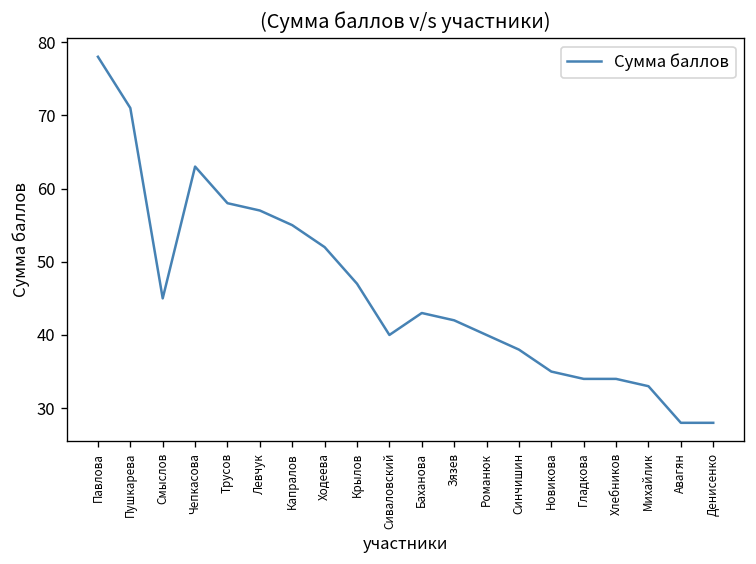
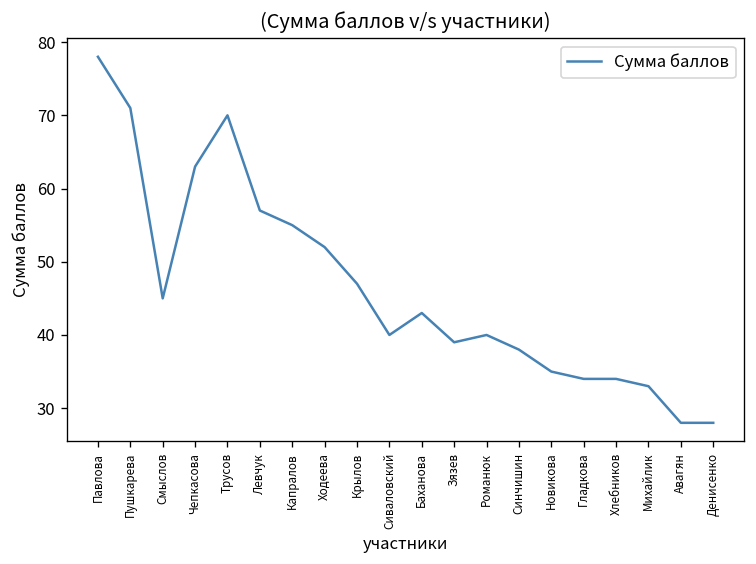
  {
    "Павлова": 78,
    "Пушкарева": 71,
    "Смыслов": 45,
    "Чепкасова": 63,
-   "Трусов": 58,
+   "Трусов": 70,
    "Левчук": 57,
    "Капралов": 55,
    "Ходеева": 52,
    "Крылов": 47,
    "Сиваловский": 40,
    "Баханова": 43,
-   "Зязев": 42,
+   "Зязев": 39,
    "Романюк": 40,
    "Синчишин": 38,
    "Новикова": 35,
    "Гладкова": 34,
    "Хлебников": 34,
    "Михайлик": 33,
    "Авагян": 28,
    "Денисенко": 28
  }
